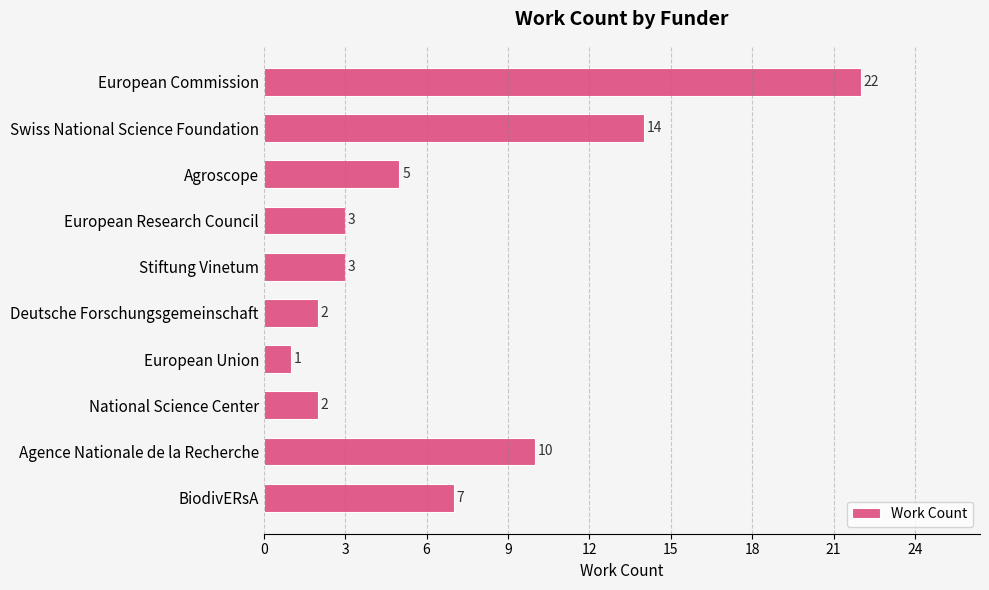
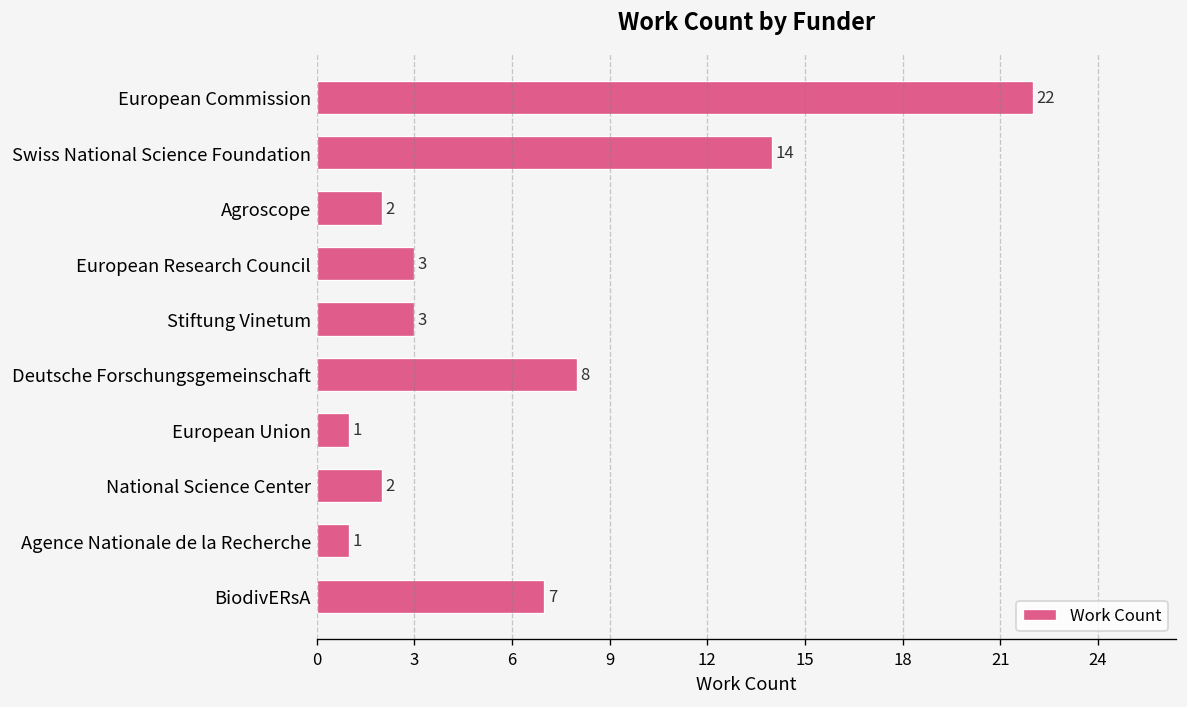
  {
    "European Commission": 22,
    "Swiss National Science Foundation": 14,
-   "Agroscope": 5,
+   "Agroscope": 2,
    "European Research Council": 3,
    "Stiftung Vinetum": 3,
-   "Deutsche Forschungsgemeinschaft": 2,
+   "Deutsche Forschungsgemeinschaft": 8,
    "European Union": 1,
    "National Science Center": 2,
-   "Agence Nationale de la Recherche": 10,
+   "Agence Nationale de la Recherche": 1,
    "BiodivERsA": 7
  }
